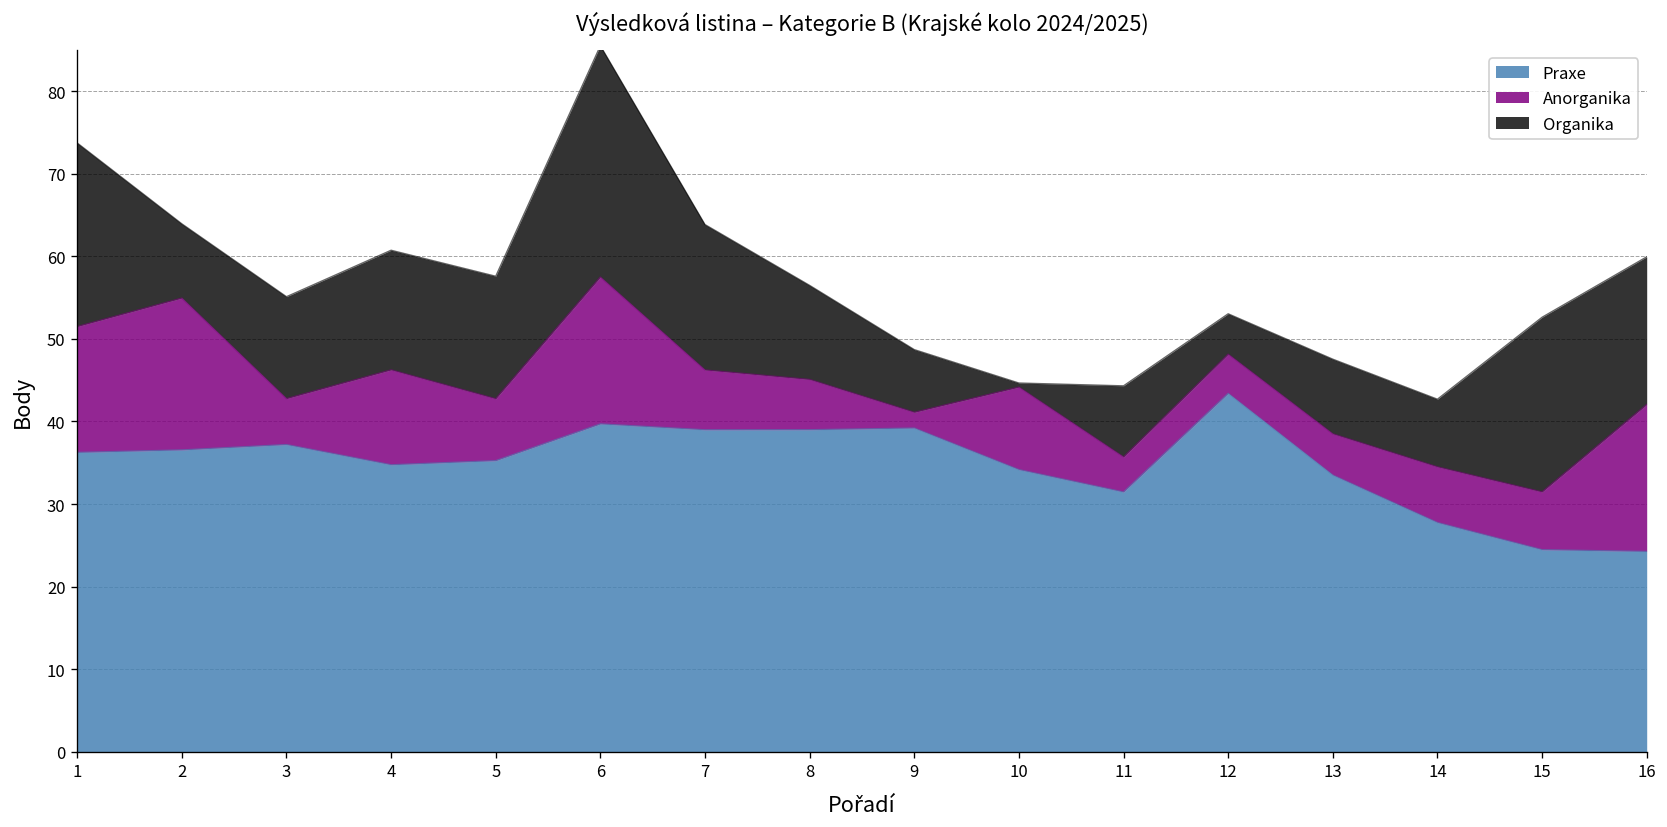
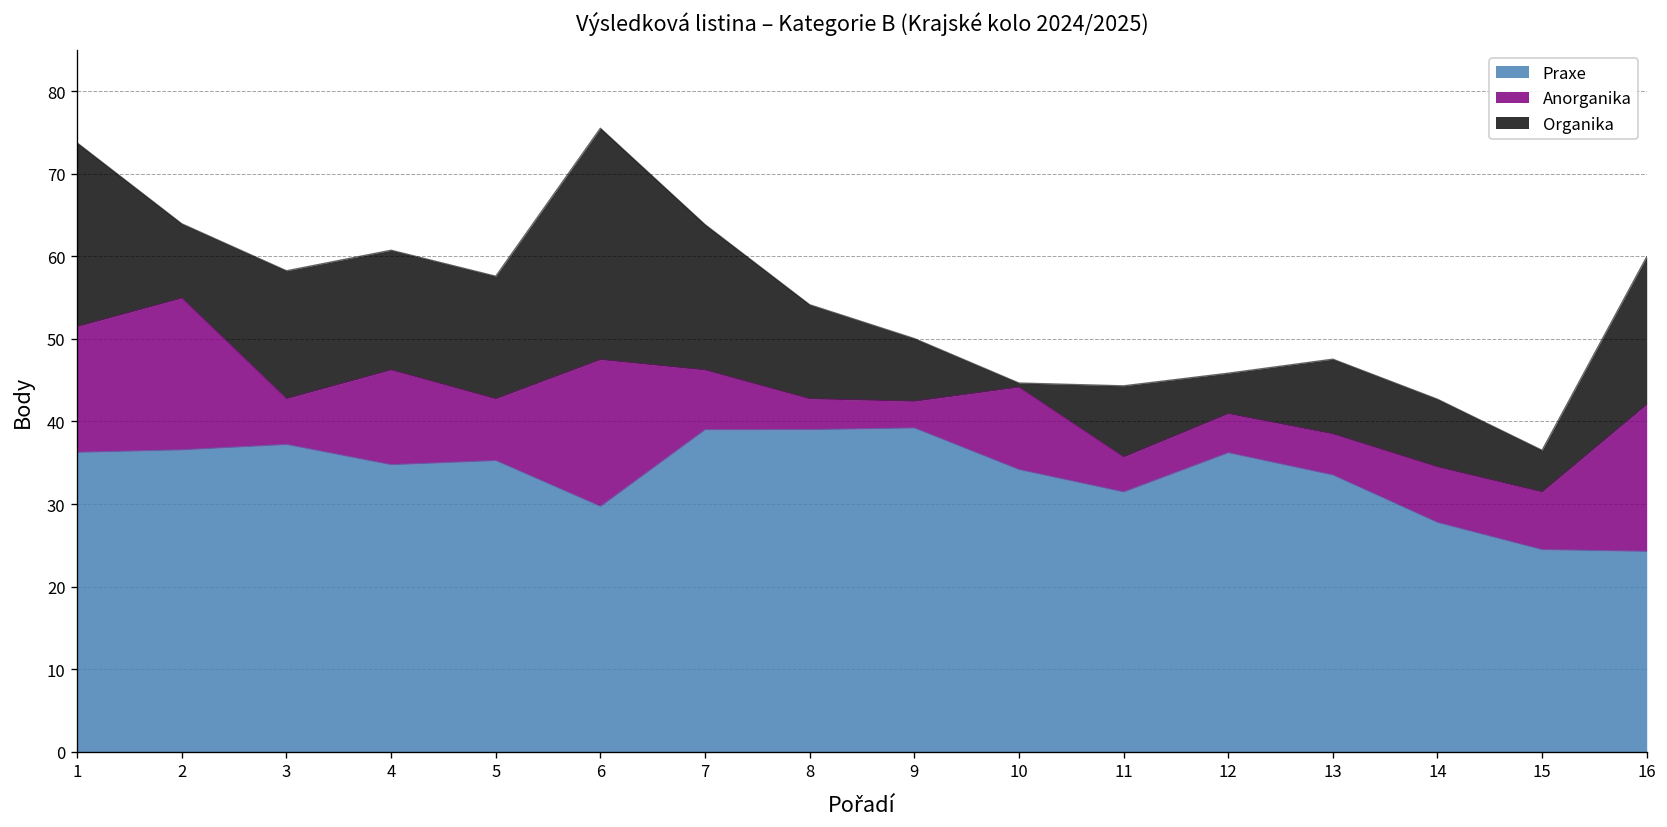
  {
    "Praxe": {
      "1": 36,
      "2": 37,
      "3": 37,
      "4": 35,
      "5": 35,
-     "6": 40,
+     "6": 30,
      "7": 39,
      "8": 39,
      "9": 39,
      "10": 34,
      "11": 31,
-     "12": 43,
+     "12": 36,
      "13": 34,
      "14": 28,
      "15": 24,
      "16": 24
    },
    "Anorganika": {
      "1": 15,
      "2": 18,
      "3": 6,
      "4": 12,
      "5": 8,
      "6": 18,
      "7": 7,
-     "8": 6,
-     "9": 2,
+     "8": 4,
+     "9": 3,
      "10": 10,
      "11": 4,
      "12": 5,
      "13": 5,
      "14": 7,
      "15": 7,
      "16": 18
    },
    "Organika": {
      "1": 22,
      "2": 9,
-     "3": 12,
+     "3": 15,
      "4": 15,
      "5": 15,
      "7": 18,
      "8": 11,
      "9": 8,
      "10": 1,
      "11": 9,
      "12": 5,
      "13": 9,
      "14": 8,
-     "15": 21,
+     "15": 5,
      "16": 18
    }
  }
